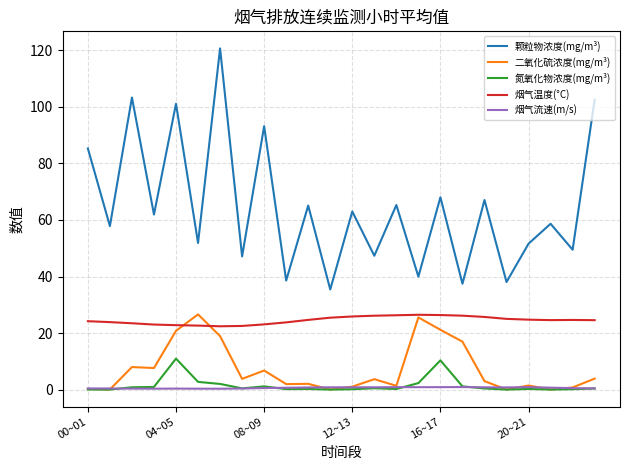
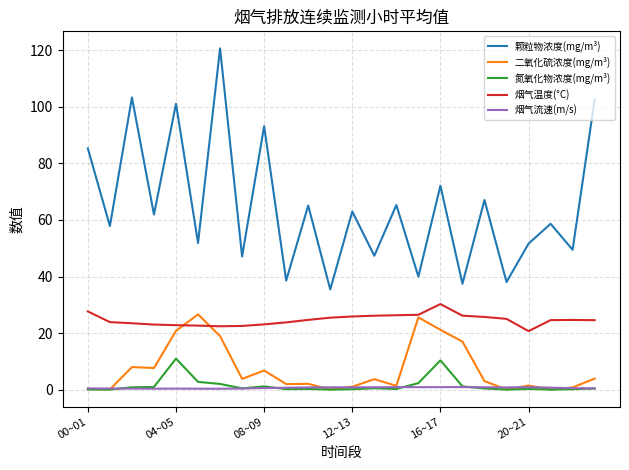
  {
    "颗粒物浓度(mg/m³)": {
      "00~01": 85,
      "04~05": 101,
      "08~09": 93,
      "12~13": 63,
-     "16~17": 68,
+     "16~17": 72,
      "20~21": 52
    },
    "二氧化硫浓度(mg/m³)": {
      "04~05": 21,
      "08~09": 7,
      "16~17": 21
    },
    "氮氧化物浓度(mg/m³)": {
      "04~05": 11,
      "16~17": 10
    },
    "烟气温度(°C)": {
-     "00~01": 24,
+     "00~01": 28,
      "04~05": 23,
      "08~09": 23,
      "12~13": 26,
-     "16~17": 26,
-     "20~21": 25
+     "16~17": 30,
+     "20~21": 21
    },
    "烟气流速(m/s)": {
      "04~05": 0,
      "16~17": 1
    }
  }
